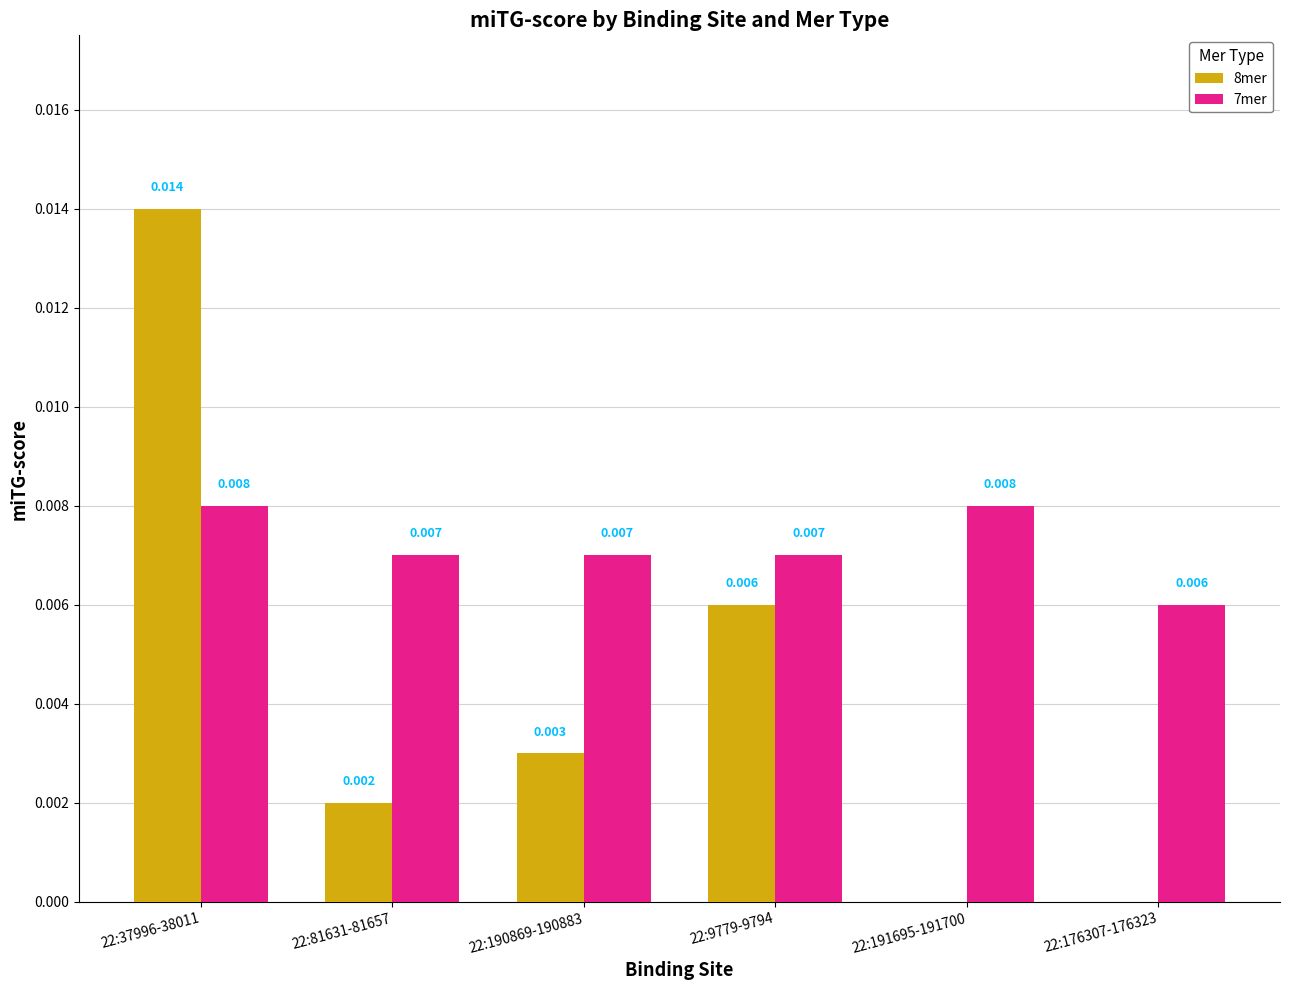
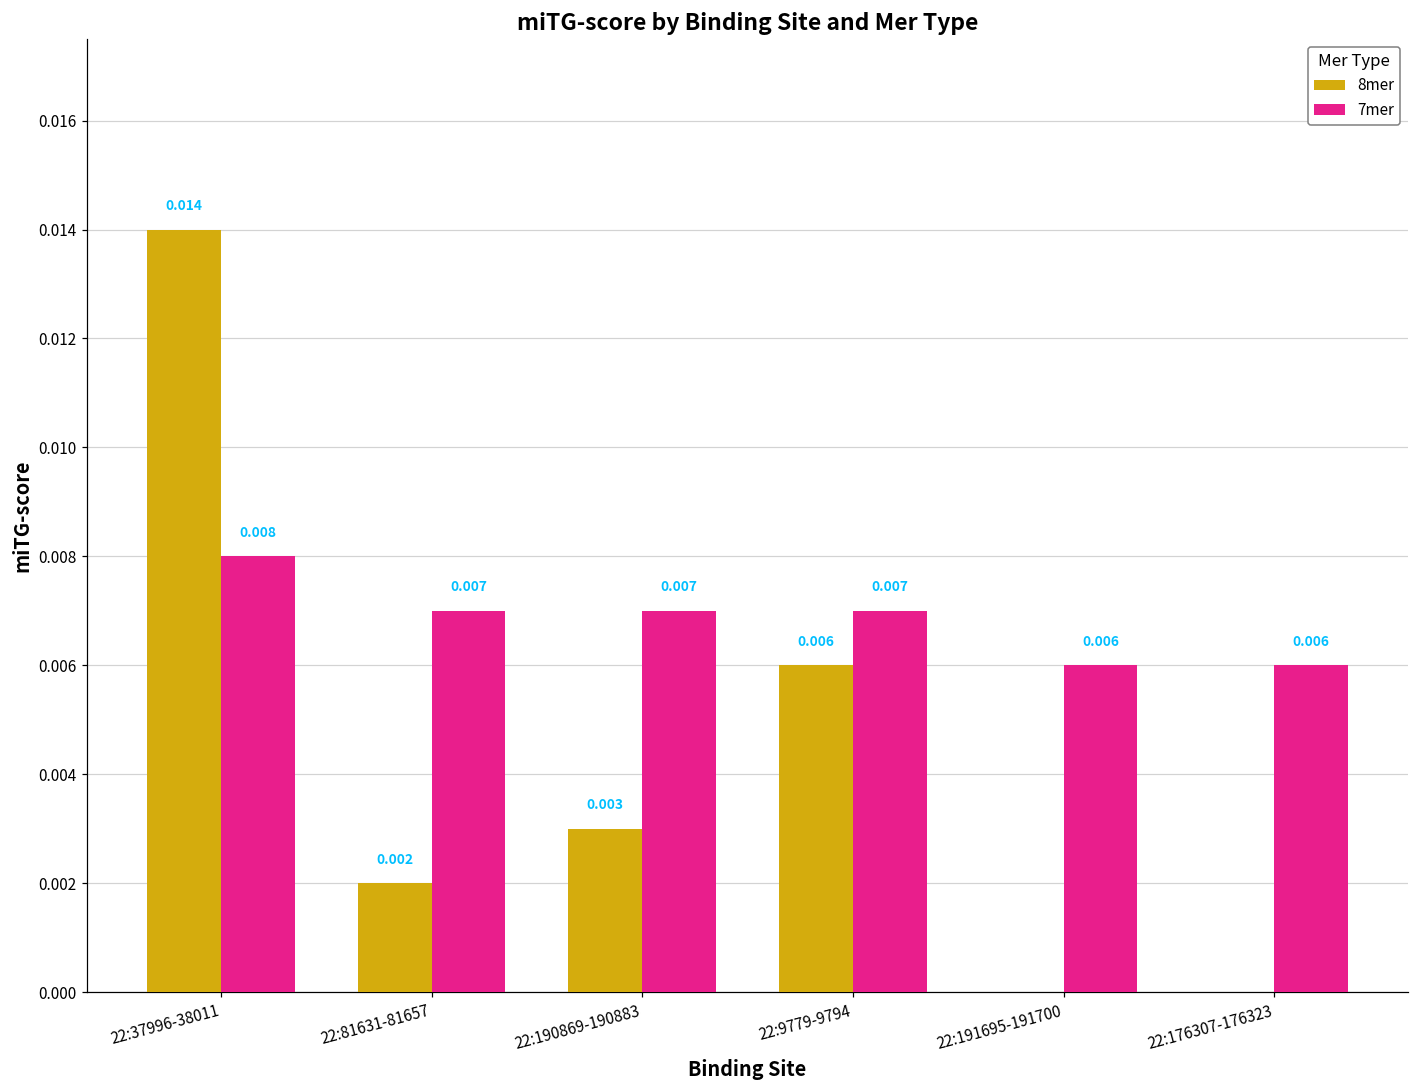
  {
    "8mer": {
      "22:37996-38011": 0.014,
      "22:81631-81657": 0.002,
      "22:190869-190883": 0.003,
      "22:9779-9794": 0.006
    },
    "7mer": {
      "22:37996-38011": 0.008,
      "22:81631-81657": 0.007,
      "22:190869-190883": 0.007,
      "22:9779-9794": 0.007,
-     "22:191695-191700": 0.008,
+     "22:191695-191700": 0.006,
      "22:176307-176323": 0.006
    }
  }
